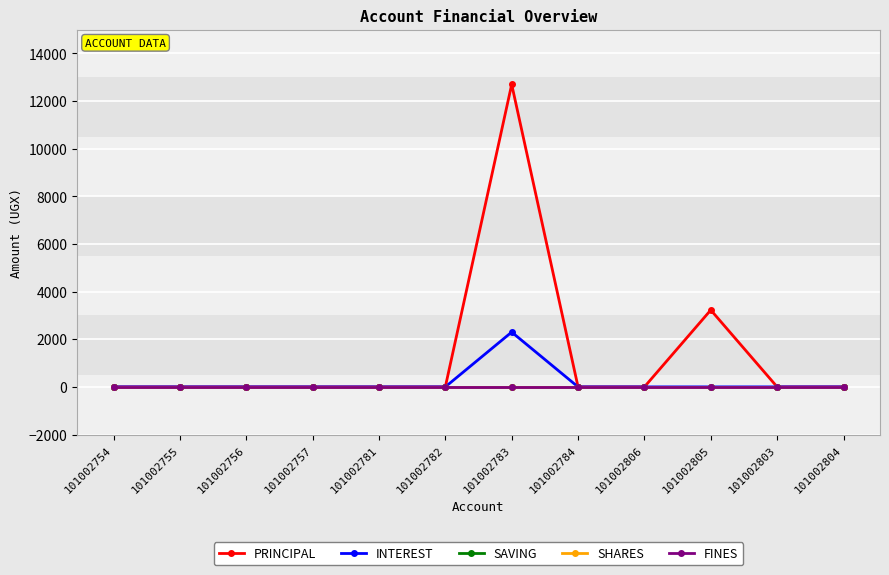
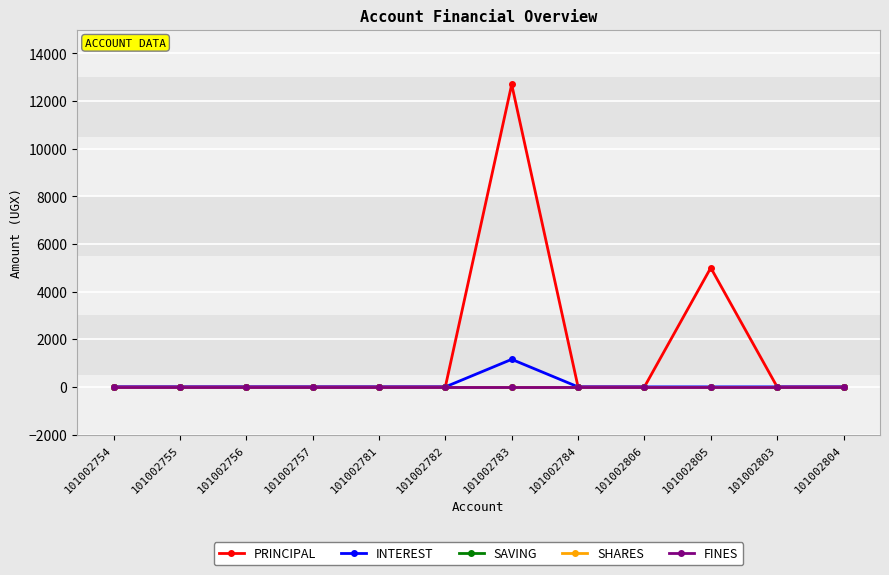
  {
    "PRINCIPAL": {
      "101002783": 12700,
-     "101002805": 3200
+     "101002805": 5000
    },
    "INTEREST": {
-     "101002783": 2300
+     "101002783": 1200
    },
    "FINES": {
      "101002783": 0
    }
  }
